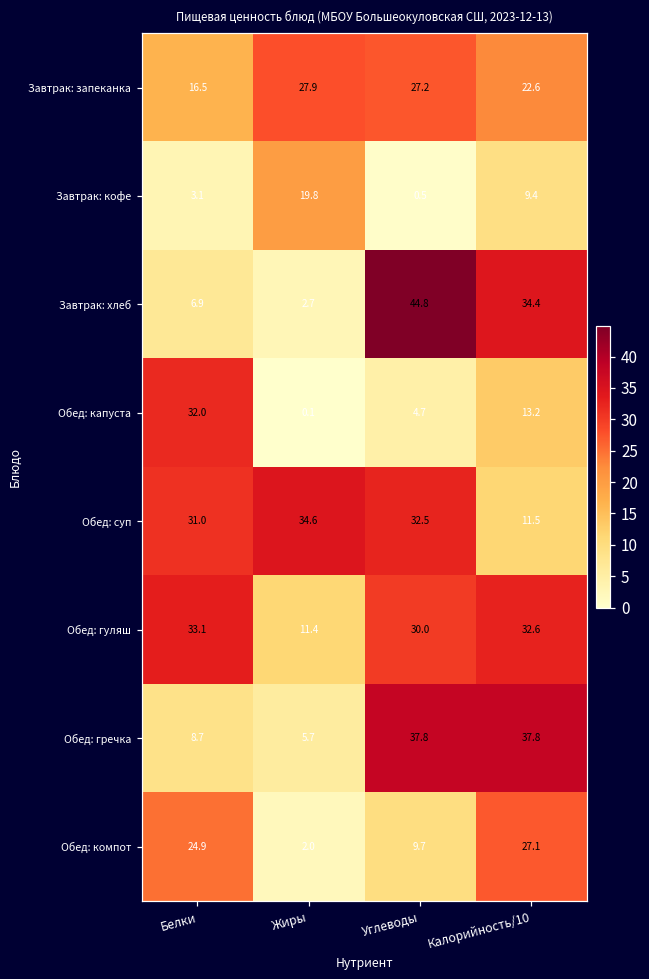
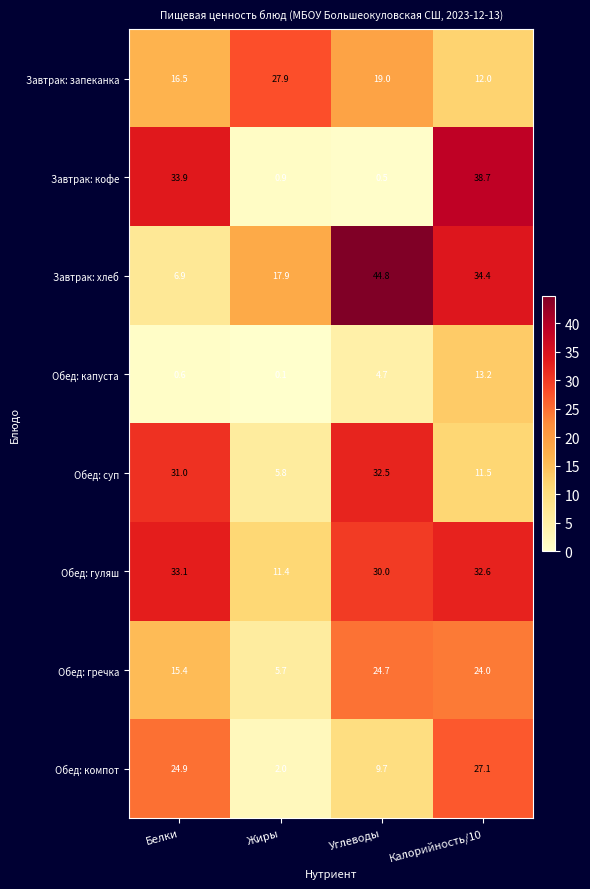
  {
    "Завтрак: запеканка": {
      "Белки": 16.5,
      "Жиры": 27.9,
-     "Углеводы": 27.2,
-     "Калорийность/10": 22.6
+     "Углеводы": 19.0,
+     "Калорийность/10": 12.0
    },
    "Завтрак: кофе": {
-     "Белки": 3.1,
-     "Жиры": 19.8,
+     "Белки": 33.9,
+     "Жиры": 0.9,
      "Углеводы": 0.5,
-     "Калорийность/10": 9.4
+     "Калорийность/10": 38.7
    },
    "Завтрак: хлеб": {
      "Белки": 6.9,
-     "Жиры": 2.7,
+     "Жиры": 17.9,
      "Углеводы": 44.8,
      "Калорийность/10": 34.4
    },
    "Обед: капуста": {
-     "Белки": 32.0,
+     "Белки": 0.6,
      "Жиры": 0.1,
      "Углеводы": 4.7,
      "Калорийность/10": 13.2
    },
    "Обед: суп": {
      "Белки": 31.0,
-     "Жиры": 34.6,
+     "Жиры": 5.8,
      "Углеводы": 32.5,
      "Калорийность/10": 11.5
    },
    "Обед: гуляш": {
      "Белки": 33.1,
      "Жиры": 11.4,
      "Углеводы": 30.0,
      "Калорийность/10": 32.6
    },
    "Обед: гречка": {
-     "Белки": 8.7,
+     "Белки": 15.4,
      "Жиры": 5.7,
-     "Углеводы": 37.8,
-     "Калорийность/10": 37.8
+     "Углеводы": 24.7,
+     "Калорийность/10": 24.0
    },
    "Обед: компот": {
      "Белки": 24.9,
      "Жиры": 2.0,
      "Углеводы": 9.7,
      "Калорийность/10": 27.1
    }
  }
